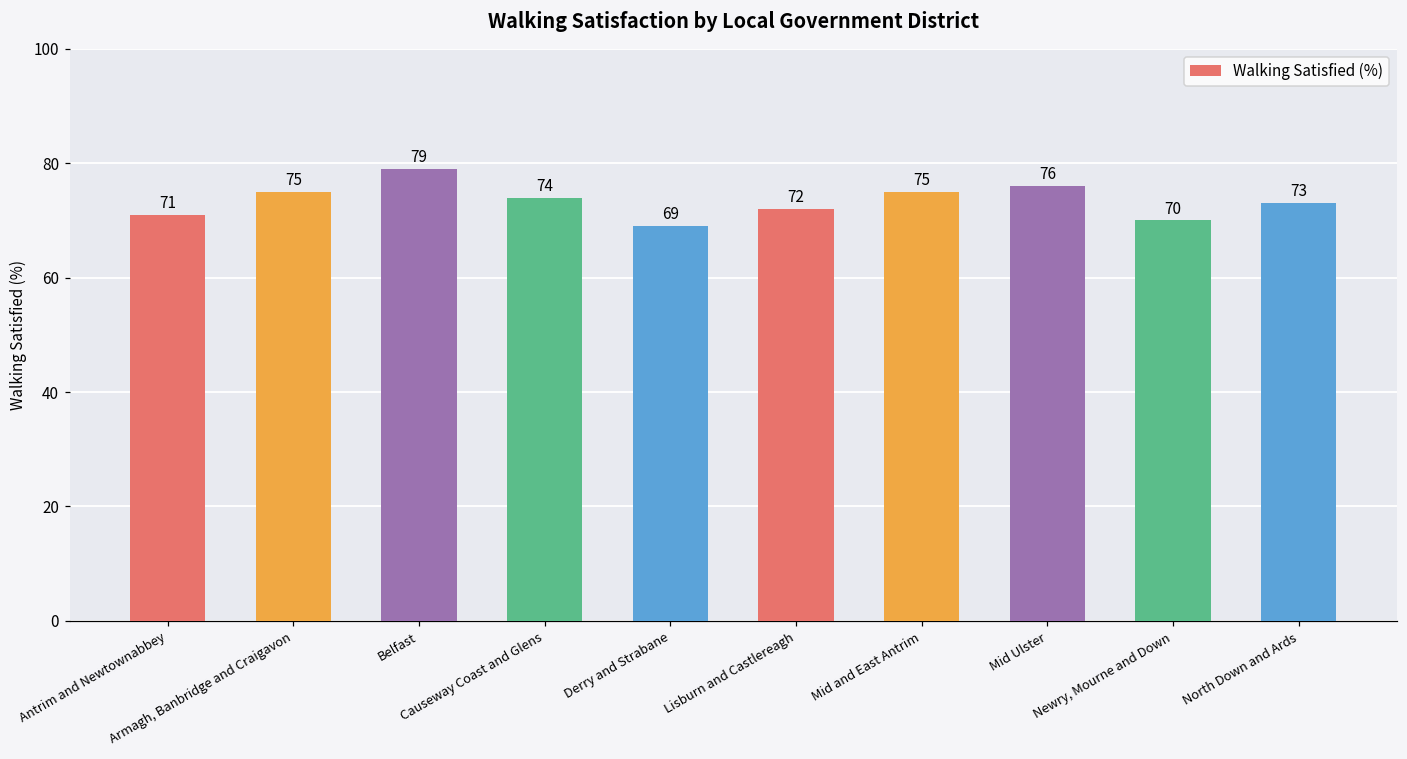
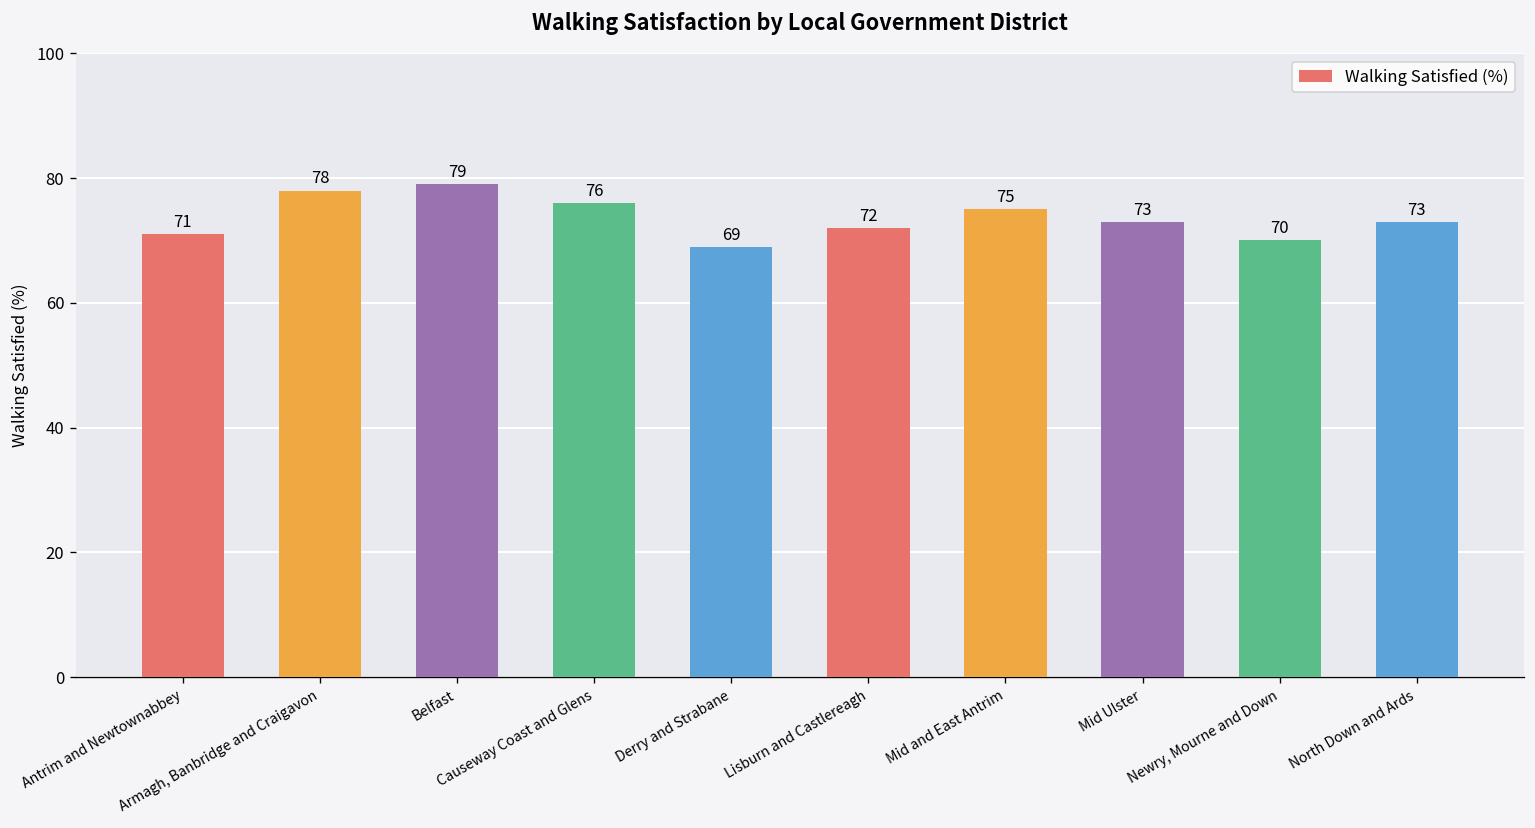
  {
    "Antrim and Newtownabbey": 71,
-   "Armagh, Banbridge and Craigavon": 75,
+   "Armagh, Banbridge and Craigavon": 78,
    "Belfast": 79,
-   "Causeway Coast and Glens": 74,
+   "Causeway Coast and Glens": 76,
    "Derry and Strabane": 69,
    "Lisburn and Castlereagh": 72,
    "Mid and East Antrim": 75,
-   "Mid Ulster": 76,
+   "Mid Ulster": 73,
    "Newry, Mourne and Down": 70,
    "North Down and Ards": 73
  }
